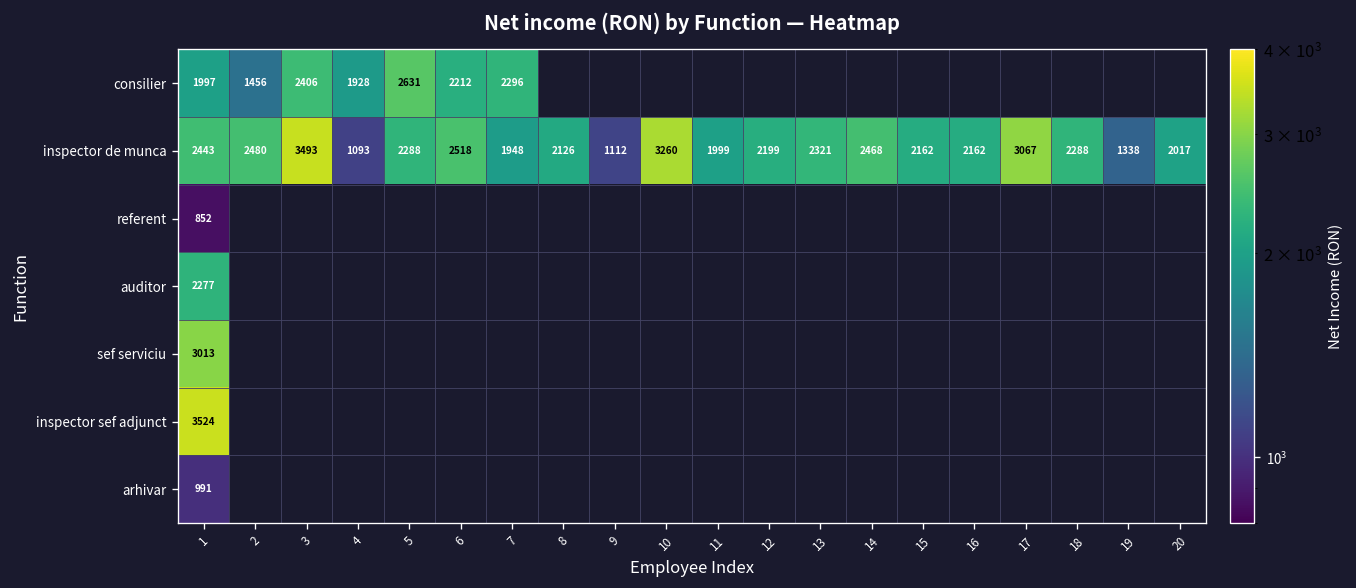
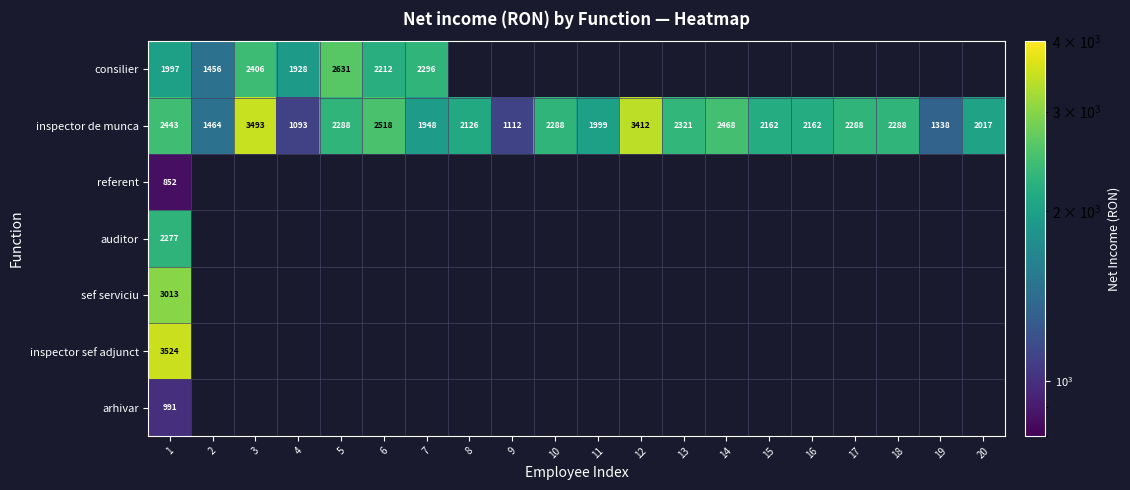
  {
    "consilier": {
      "1": 1997,
      "2": 1456,
      "3": 2406,
      "4": 1928,
      "5": 2631,
      "6": 2212,
      "7": 2296
    },
    "inspector de munca": {
      "1": 2443,
-     "2": 2480,
+     "2": 1464,
      "3": 3493,
      "4": 1093,
      "5": 2288,
      "6": 2518,
      "7": 1948,
      "8": 2126,
      "9": 1112,
-     "10": 3260,
+     "10": 2288,
      "11": 1999,
-     "12": 2199,
+     "12": 3412,
      "13": 2321,
      "14": 2468,
      "15": 2162,
      "16": 2162,
-     "17": 3067,
+     "17": 2288,
      "18": 2288,
      "19": 1338,
      "20": 2017
    },
    "referent": {
      "1": 852
    },
    "auditor": {
      "1": 2277
    },
    "sef serviciu": {
      "1": 3013
    },
    "inspector sef adjunct": {
      "1": 3524
    },
    "arhivar": {
      "1": 991
    }
  }
